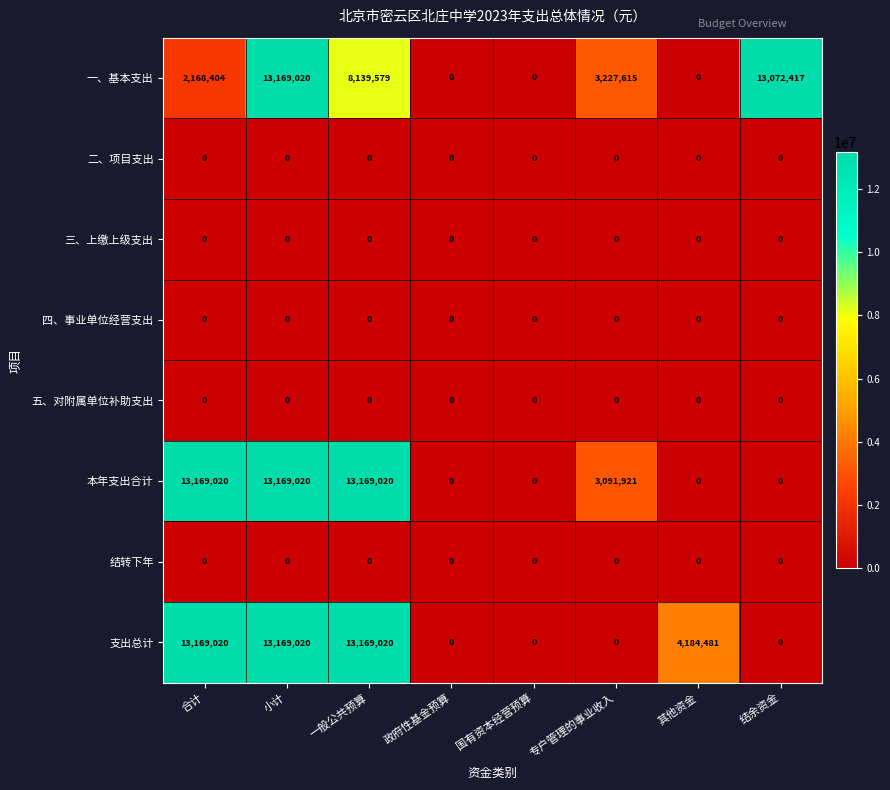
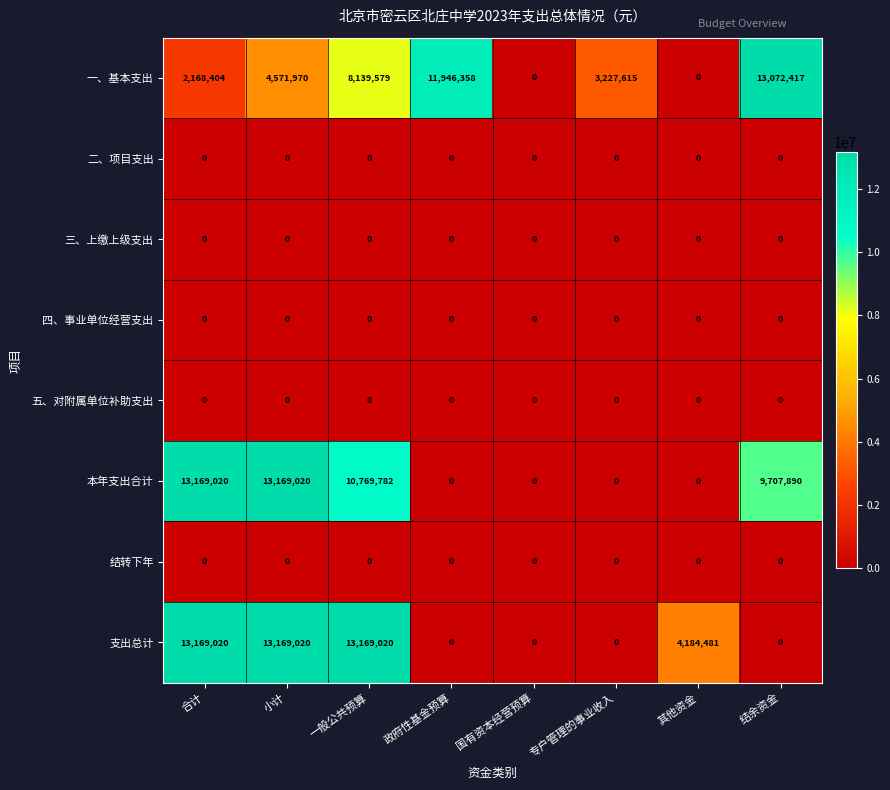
  {
    "一、基本支出": {
      "合计": "2,168,404",
-     "小计": "13,169,020",
+     "小计": "4,571,970",
      "一般公共预算": "8,139,579",
-     "政府性基金预算": "0",
+     "政府性基金预算": "11,946,358",
      "国有资本经营预算": "0",
      "专户管理的事业收入": "3,227,615",
      "其他资金": "0",
      "结余资金": "13,072,417"
    },
    "二、项目支出": {
      "合计": "0",
      "小计": "0",
      "一般公共预算": "0",
      "政府性基金预算": "0",
      "国有资本经营预算": "0",
      "专户管理的事业收入": "0",
      "其他资金": "0",
      "结余资金": "0"
    },
    "三、上缴上级支出": {
      "合计": "0",
      "小计": "0",
      "一般公共预算": "0",
      "政府性基金预算": "0",
      "国有资本经营预算": "0",
      "专户管理的事业收入": "0",
      "其他资金": "0",
      "结余资金": "0"
    },
    "四、事业单位经营支出": {
      "合计": "0",
      "小计": "0",
      "一般公共预算": "0",
      "政府性基金预算": "0",
      "国有资本经营预算": "0",
      "专户管理的事业收入": "0",
      "其他资金": "0",
      "结余资金": "0"
    },
    "五、对附属单位补助支出": {
      "合计": "0",
      "小计": "0",
      "一般公共预算": "0",
      "政府性基金预算": "0",
      "国有资本经营预算": "0",
      "专户管理的事业收入": "0",
      "其他资金": "0",
      "结余资金": "0"
    },
    "本年支出合计": {
      "合计": "13,169,020",
      "小计": "13,169,020",
-     "一般公共预算": "13,169,020",
+     "一般公共预算": "10,769,782",
      "政府性基金预算": "0",
      "国有资本经营预算": "0",
-     "专户管理的事业收入": "3,091,921",
+     "专户管理的事业收入": "0",
      "其他资金": "0",
-     "结余资金": "0"
+     "结余资金": "9,707,890"
    },
    "结转下年": {
      "合计": "0",
      "小计": "0",
      "一般公共预算": "0",
      "政府性基金预算": "0",
      "国有资本经营预算": "0",
      "专户管理的事业收入": "0",
      "其他资金": "0",
      "结余资金": "0"
    },
    "支出总计": {
      "合计": "13,169,020",
      "小计": "13,169,020",
      "一般公共预算": "13,169,020",
      "政府性基金预算": "0",
      "国有资本经营预算": "0",
      "专户管理的事业收入": "0",
      "其他资金": "4,184,481",
      "结余资金": "0"
    }
  }
